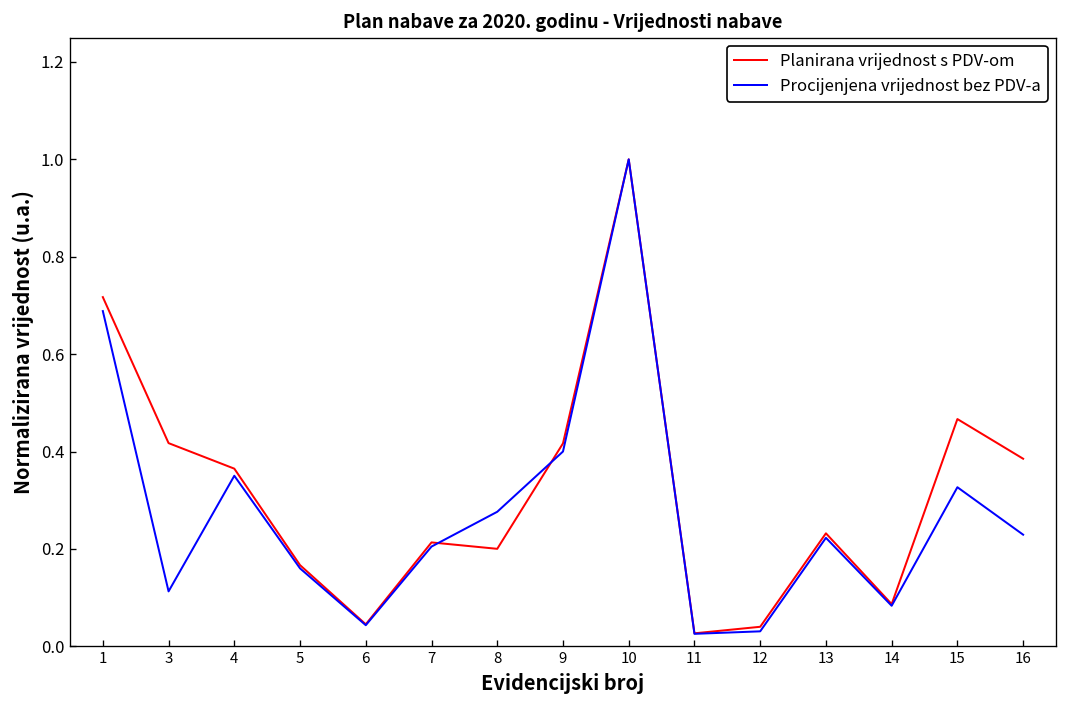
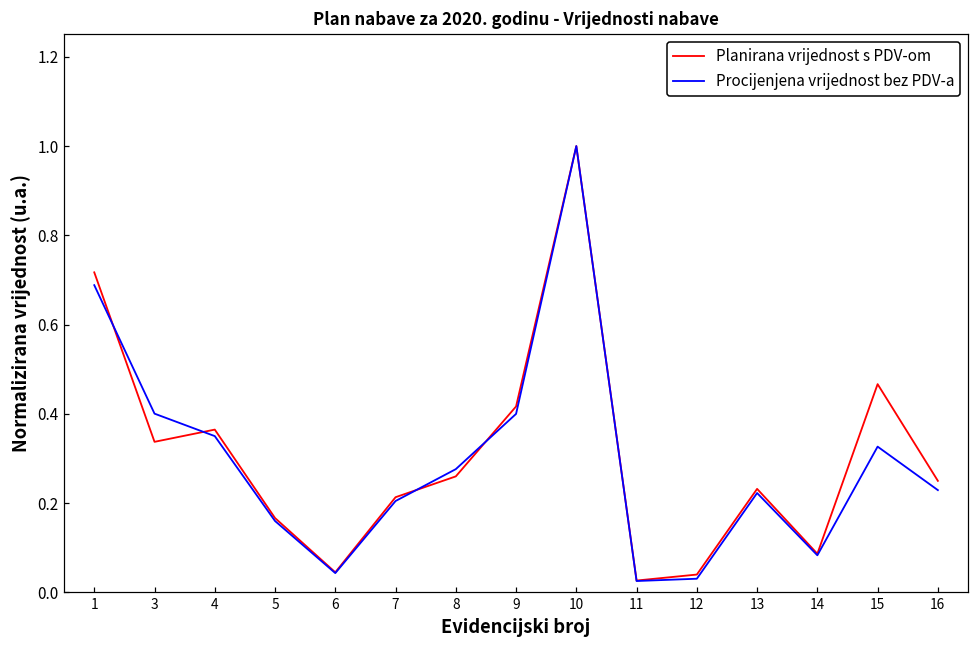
  {
    "Planirana vrijednost s PDV-om": {
      "1": 0.72,
-     "3": 0.42,
+     "3": 0.34,
      "4": 0.36,
      "5": 0.17,
      "7": 0.21,
-     "8": 0.20,
+     "8": 0.26,
      "9": 0.42,
      "12": 0.04,
      "13": 0.23,
      "15": 0.47,
-     "16": 0.39
+     "16": 0.25
    },
    "Procijenjena vrijednost bez PDV-a": {
      "1": 0.69,
-     "3": 0.11,
+     "3": 0.40,
      "4": 0.35,
      "5": 0.16,
      "7": 0.20,
      "8": 0.28,
      "9": 0.40,
      "12": 0.03,
      "13": 0.22,
      "15": 0.33,
      "16": 0.23
    }
  }
